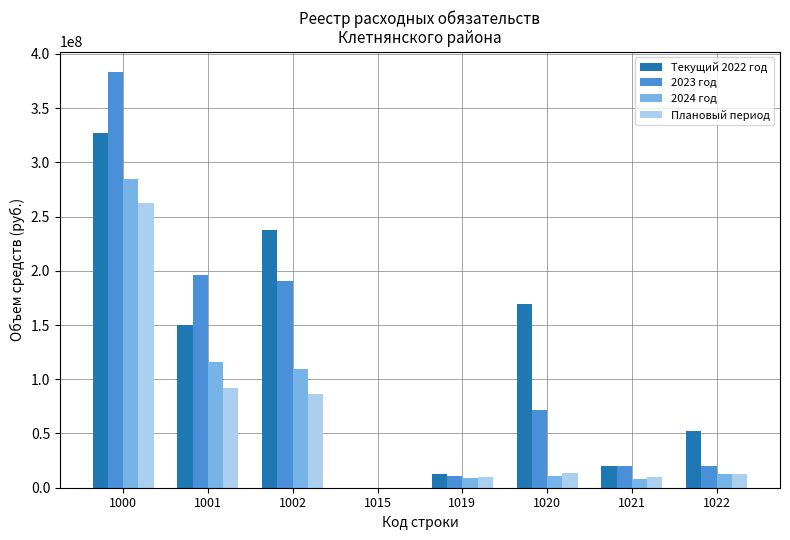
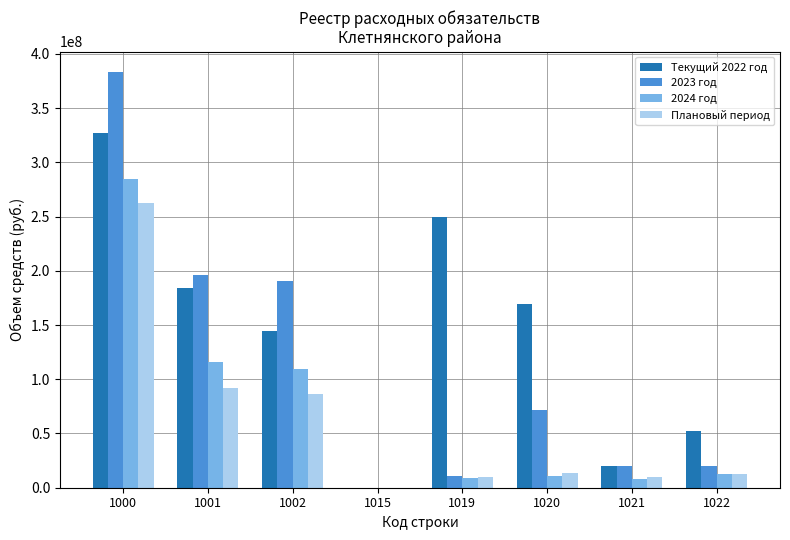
  {
    "Текущий 2022 год": {
      "1000": 327000000,
-     "1001": 150000000,
-     "1002": 238000000,
-     "1019": 13000000,
+     "1001": 185000000,
+     "1002": 144000000,
+     "1019": 250000000,
      "1020": 169000000,
      "1021": 20000000,
      "1022": 52000000
    }
  }
